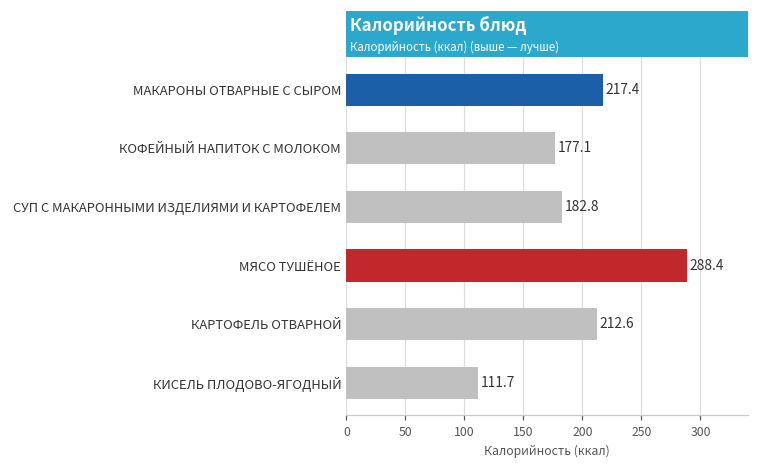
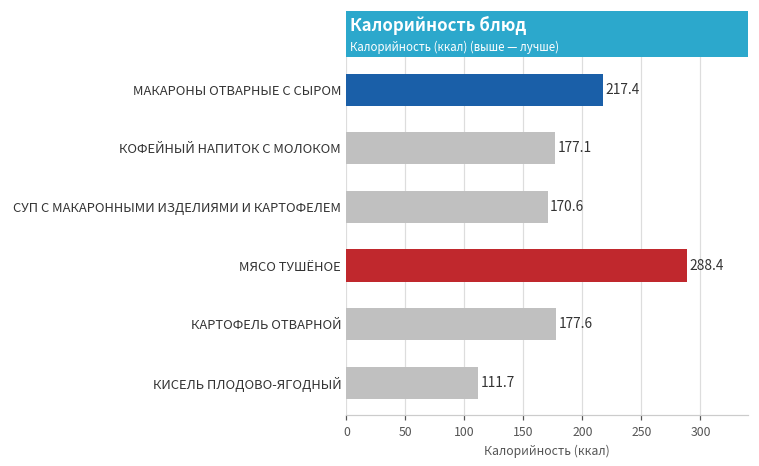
  {
    "МАКАРОНЫ ОТВАРНЫЕ С СЫРОМ": 217.4,
    "КОФЕЙНЫЙ НАПИТОК С МОЛОКОМ": 177.1,
-   "СУП С МАКАРОННЫМИ ИЗДЕЛИЯМИ И КАРТОФЕЛЕМ": 182.8,
+   "СУП С МАКАРОННЫМИ ИЗДЕЛИЯМИ И КАРТОФЕЛЕМ": 170.6,
    "МЯСО ТУШЁНОЕ": 288.4,
-   "КАРТОФЕЛЬ ОТВАРНОЙ": 212.6,
+   "КАРТОФЕЛЬ ОТВАРНОЙ": 177.6,
    "КИСЕЛЬ ПЛОДОВО-ЯГОДНЫЙ": 111.7
  }
